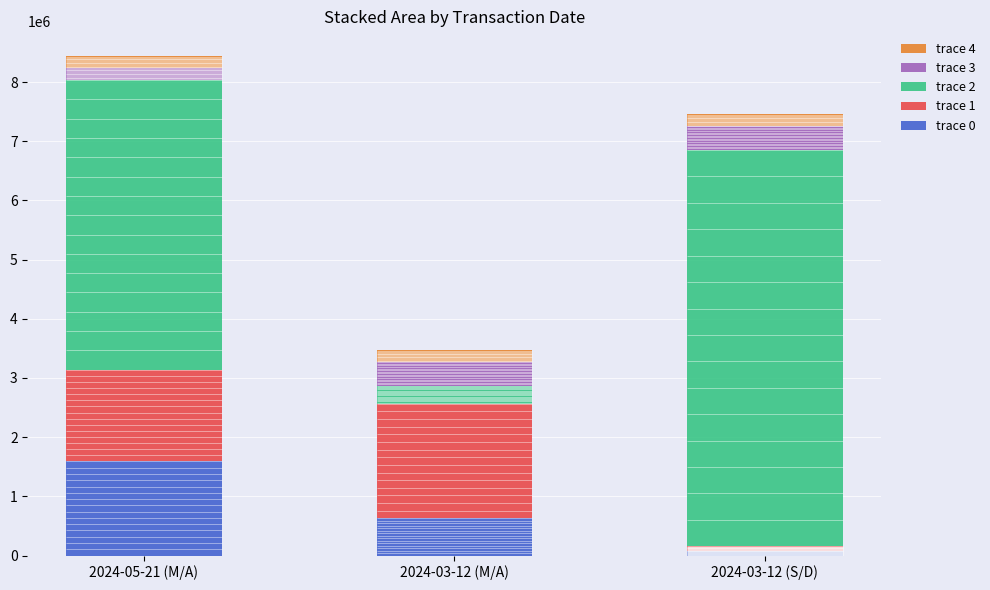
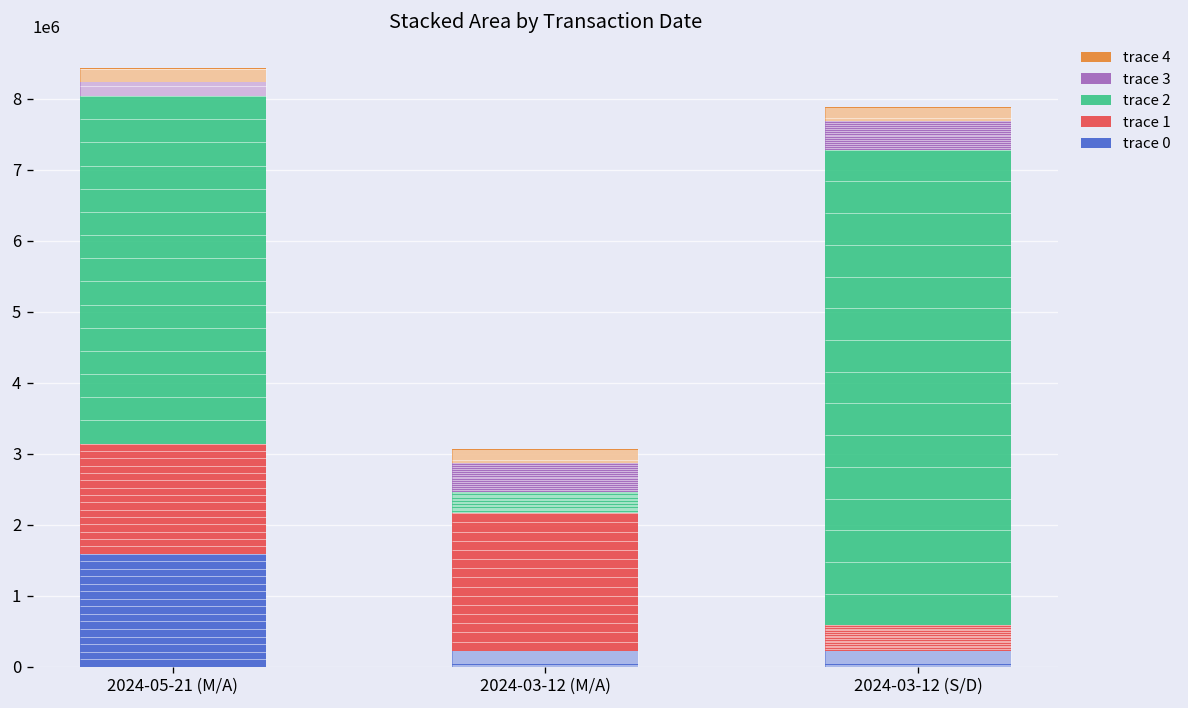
  {
    "trace 0": {
      "2024-05-21 (M/A)": 1600000,
-     "2024-03-12 (M/A)": 600000,
-     "2024-03-12 (S/D)": 100000
+     "2024-03-12 (M/A)": 200000,
+     "2024-03-12 (S/D)": 200000
    },
    "trace 1": {
      "2024-05-21 (M/A)": 1600000,
      "2024-03-12 (M/A)": 1900000,
-     "2024-03-12 (S/D)": 100000
+     "2024-03-12 (S/D)": 400000
    },
    "trace 2": {
      "2024-05-21 (M/A)": 4900000,
      "2024-03-12 (M/A)": 300000,
      "2024-03-12 (S/D)": 6700000
    },
    "trace 3": {
      "2024-05-21 (M/A)": 200000,
      "2024-03-12 (M/A)": 400000,
      "2024-03-12 (S/D)": 400000
    },
    "trace 4": {
      "2024-05-21 (M/A)": 200000,
      "2024-03-12 (M/A)": 200000,
      "2024-03-12 (S/D)": 200000
    }
  }
